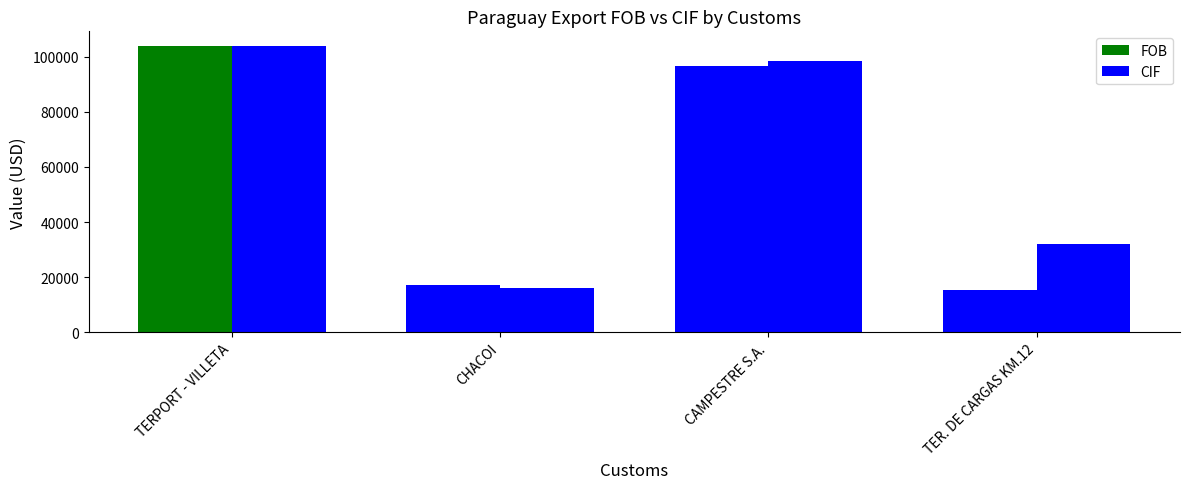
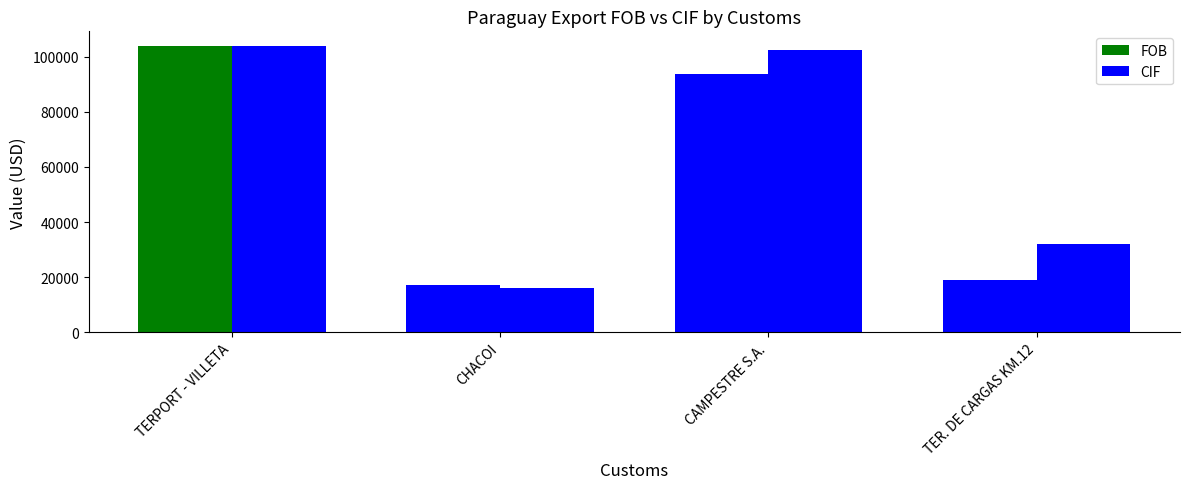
  {
    "FOB": {
      "TERPORT - VILLETA": 104000,
      "CHACOI": 17000,
-     "CAMPESTRE S.A.": 97000,
-     "TER. DE CARGAS KM.12": 15000
+     "CAMPESTRE S.A.": 94000,
+     "TER. DE CARGAS KM.12": 19000
    },
    "CIF": {
      "TERPORT - VILLETA": 104000,
      "CHACOI": 16000,
-     "CAMPESTRE S.A.": 99000,
+     "CAMPESTRE S.A.": 103000,
      "TER. DE CARGAS KM.12": 32000
    }
  }
